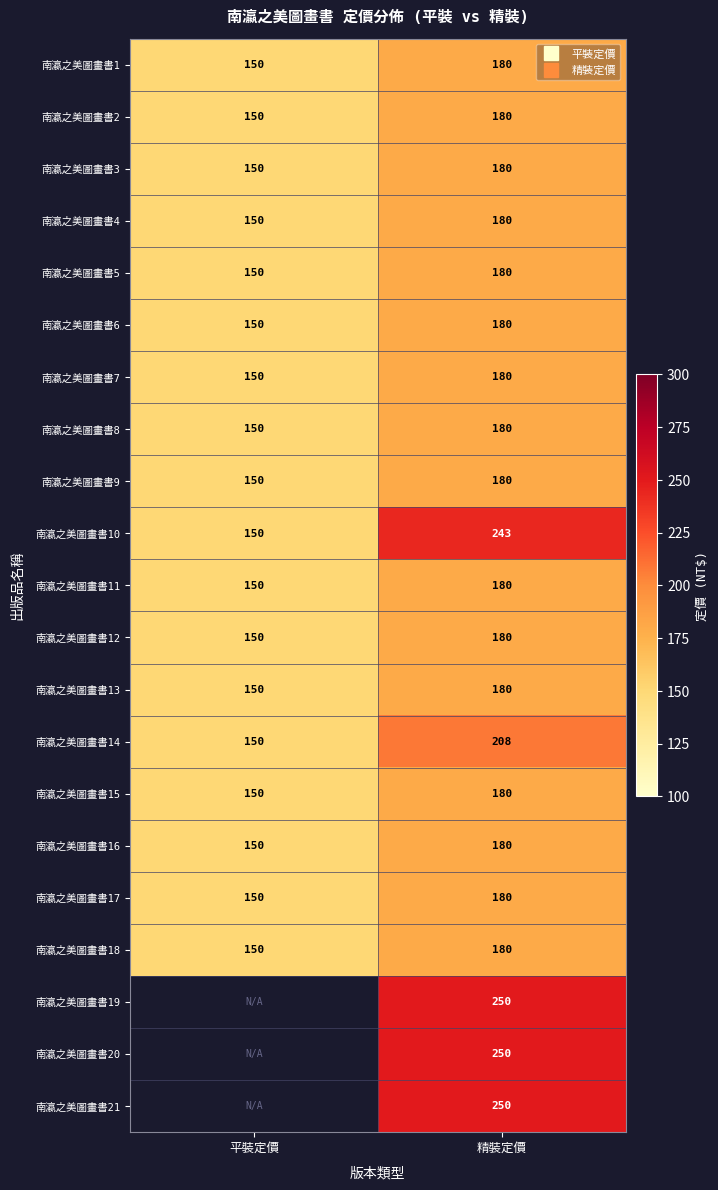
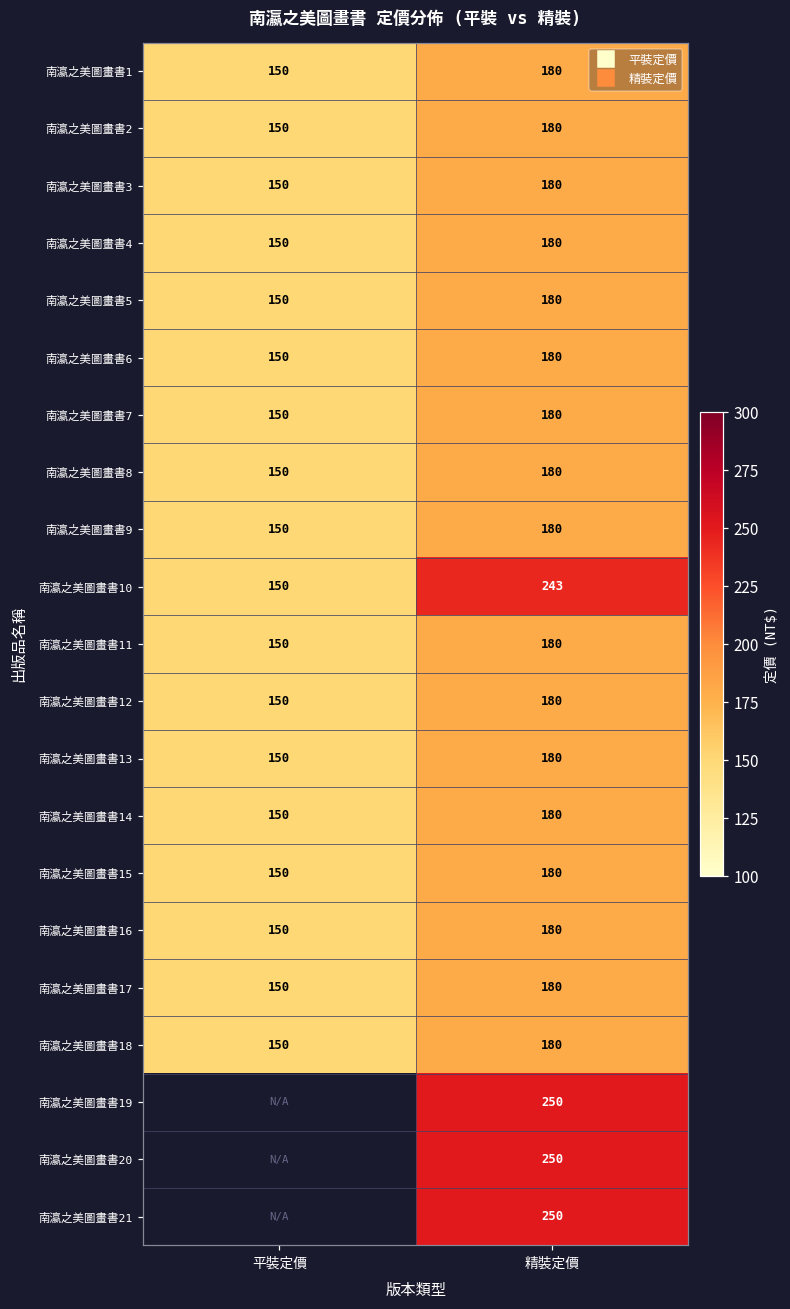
  {
    "南瀛之美圖畫書1": {
      "平裝定價": 150,
      "精裝定價": 180
    },
    "南瀛之美圖畫書2": {
      "平裝定價": 150,
      "精裝定價": 180
    },
    "南瀛之美圖畫書3": {
      "平裝定價": 150,
      "精裝定價": 180
    },
    "南瀛之美圖畫書4": {
      "平裝定價": 150,
      "精裝定價": 180
    },
    "南瀛之美圖畫書5": {
      "平裝定價": 150,
      "精裝定價": 180
    },
    "南瀛之美圖畫書6": {
      "平裝定價": 150,
      "精裝定價": 180
    },
    "南瀛之美圖畫書7": {
      "平裝定價": 150,
      "精裝定價": 180
    },
    "南瀛之美圖畫書8": {
      "平裝定價": 150,
      "精裝定價": 180
    },
    "南瀛之美圖畫書9": {
      "平裝定價": 150,
      "精裝定價": 180
    },
    "南瀛之美圖畫書10": {
      "平裝定價": 150,
      "精裝定價": 243
    },
    "南瀛之美圖畫書11": {
      "平裝定價": 150,
      "精裝定價": 180
    },
    "南瀛之美圖畫書12": {
      "平裝定價": 150,
      "精裝定價": 180
    },
    "南瀛之美圖畫書13": {
      "平裝定價": 150,
      "精裝定價": 180
    },
    "南瀛之美圖畫書14": {
      "平裝定價": 150,
-     "精裝定價": 208
+     "精裝定價": 180
    },
    "南瀛之美圖畫書15": {
      "平裝定價": 150,
      "精裝定價": 180
    },
    "南瀛之美圖畫書16": {
      "平裝定價": 150,
      "精裝定價": 180
    },
    "南瀛之美圖畫書17": {
      "平裝定價": 150,
      "精裝定價": 180
    },
    "南瀛之美圖畫書18": {
      "平裝定價": 150,
      "精裝定價": 180
    },
    "南瀛之美圖畫書19": {
      "精裝定價": 250
    },
    "南瀛之美圖畫書20": {
      "精裝定價": 250
    },
    "南瀛之美圖畫書21": {
      "精裝定價": 250
    }
  }
